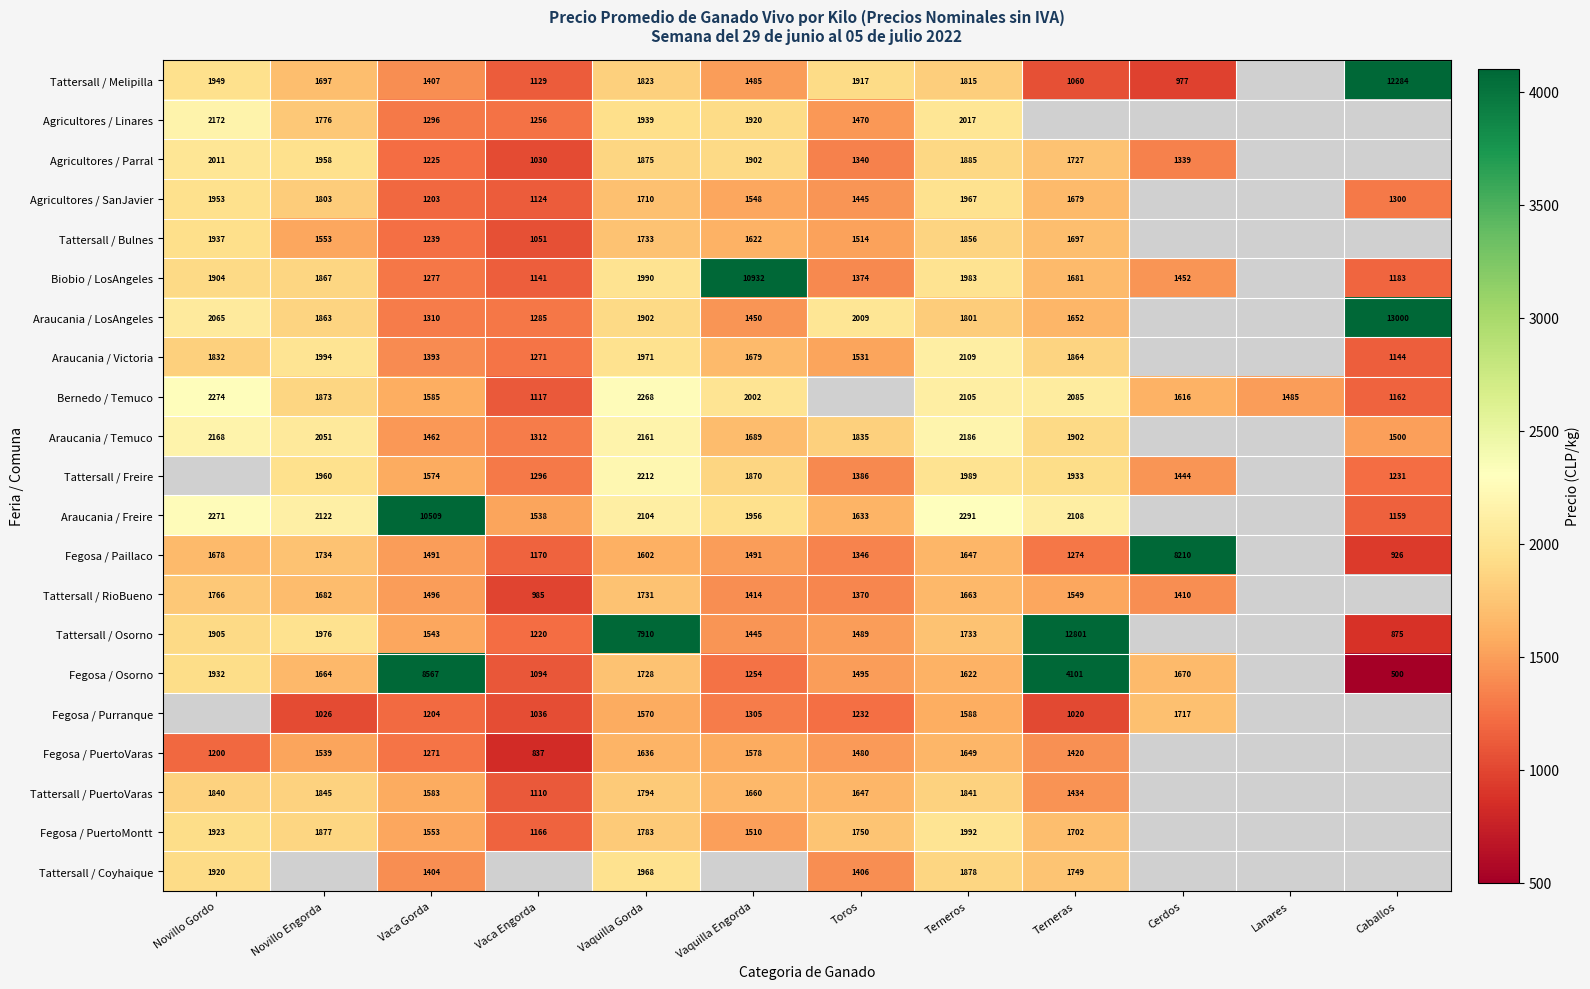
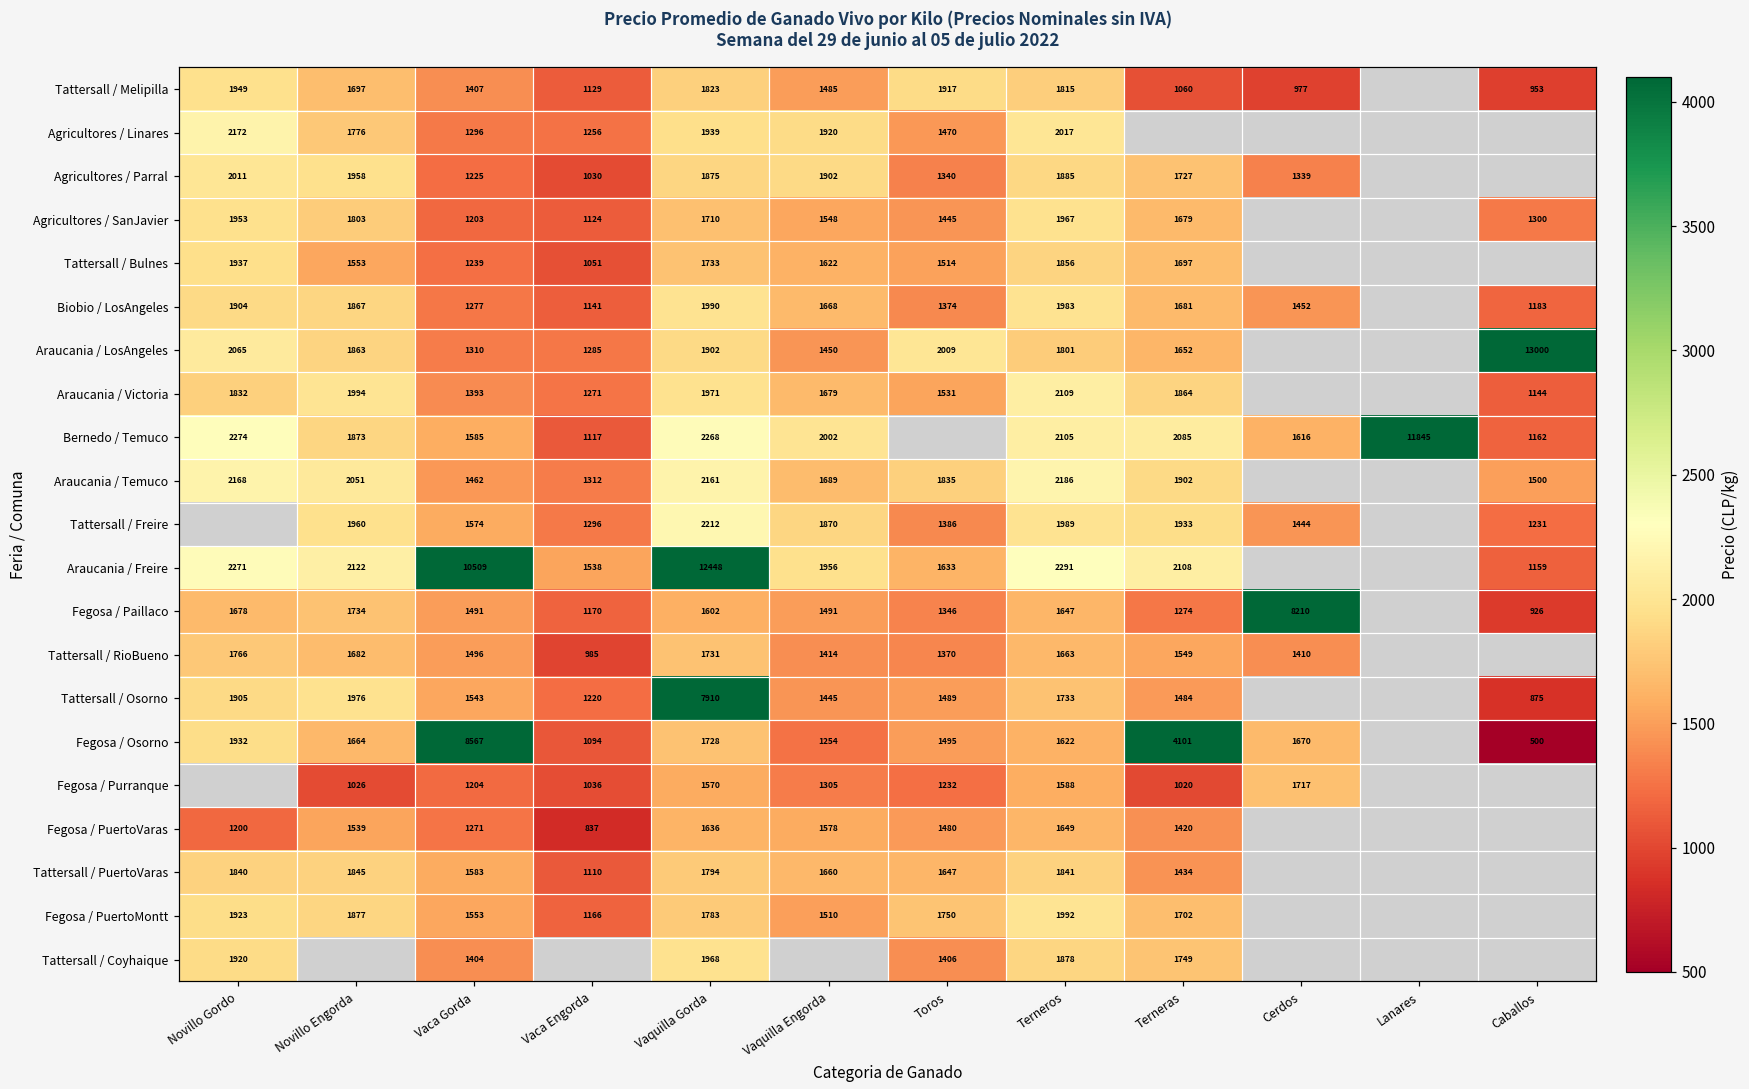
  {
    "Tattersall / Melipilla": {
      "Novillo Gordo": 1949,
      "Novillo Engorda": 1697,
      "Vaca Gorda": 1407,
      "Vaca Engorda": 1129,
      "Vaquilla Gorda": 1823,
      "Vaquilla Engorda": 1485,
      "Toros": 1917,
      "Terneros": 1815,
      "Terneras": 1060,
      "Cerdos": 977,
-     "Caballos": 12284
+     "Caballos": 953
    },
    "Biobio / LosAngeles": {
      "Novillo Gordo": 1904,
      "Novillo Engorda": 1867,
      "Vaca Gorda": 1277,
      "Vaca Engorda": 1141,
      "Vaquilla Gorda": 1990,
-     "Vaquilla Engorda": 10932,
+     "Vaquilla Engorda": 1668,
      "Toros": 1374,
      "Terneros": 1983,
      "Terneras": 1681,
      "Cerdos": 1452,
      "Caballos": 1183
    },
    "Bernedo / Temuco": {
      "Novillo Gordo": 2274,
      "Novillo Engorda": 1873,
      "Vaca Gorda": 1585,
      "Vaca Engorda": 1117,
      "Vaquilla Gorda": 2268,
      "Vaquilla Engorda": 2002,
      "Terneros": 2105,
      "Terneras": 2085,
      "Cerdos": 1616,
-     "Lanares": 1485,
+     "Lanares": 11845,
      "Caballos": 1162
    },
    "Araucania / Freire": {
      "Novillo Gordo": 2271,
      "Novillo Engorda": 2122,
      "Vaca Gorda": 10509,
      "Vaca Engorda": 1538,
-     "Vaquilla Gorda": 2104,
+     "Vaquilla Gorda": 12448,
      "Vaquilla Engorda": 1956,
      "Toros": 1633,
      "Terneros": 2291,
      "Terneras": 2108,
      "Caballos": 1159
    },
    "Tattersall / Osorno": {
      "Novillo Gordo": 1905,
      "Novillo Engorda": 1976,
      "Vaca Gorda": 1543,
      "Vaca Engorda": 1220,
      "Vaquilla Gorda": 7910,
      "Vaquilla Engorda": 1445,
      "Toros": 1489,
      "Terneros": 1733,
-     "Terneras": 12801,
+     "Terneras": 1484,
      "Caballos": 875
    }
  }
